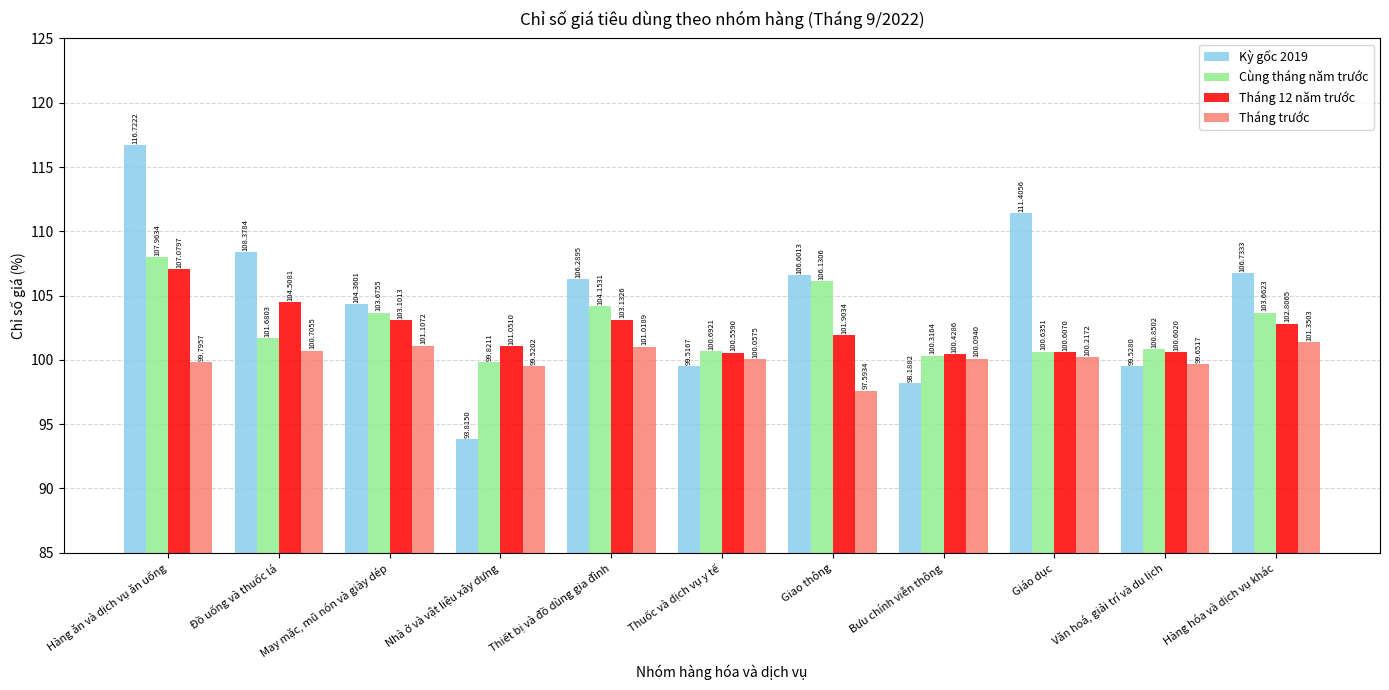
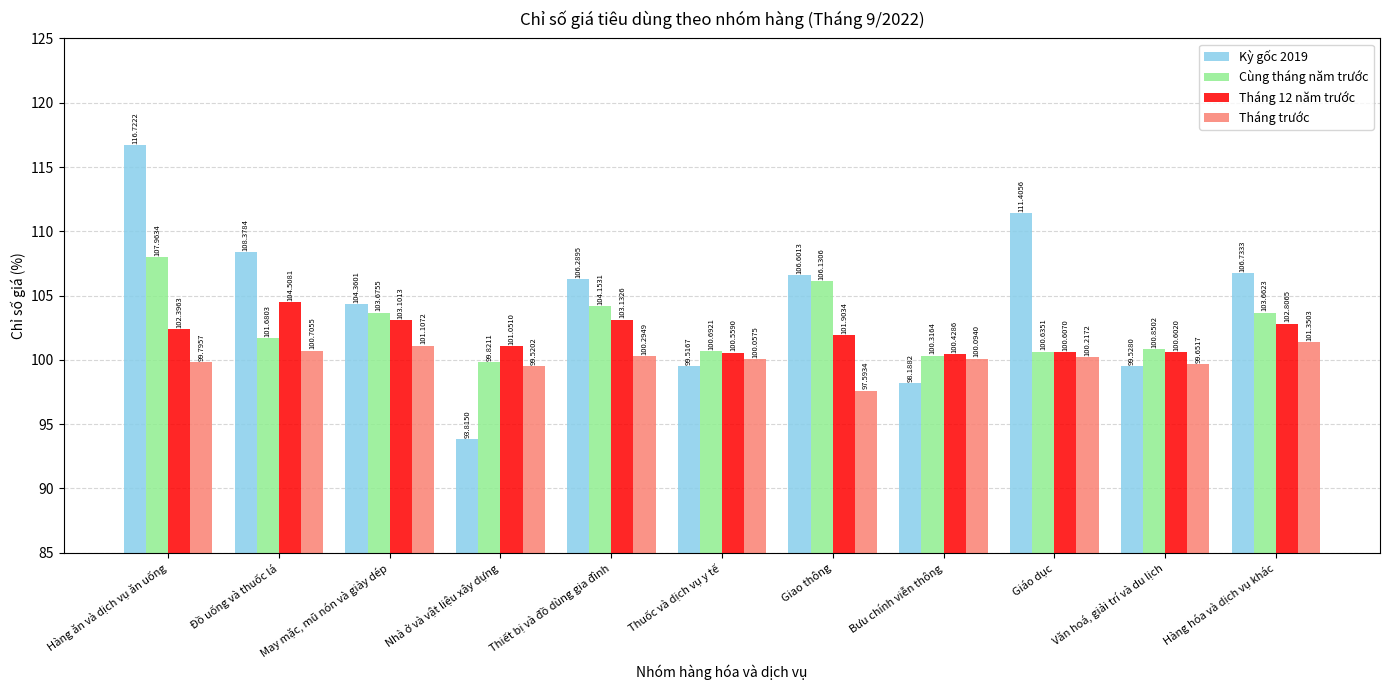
  {
    "Kỳ gốc 2019": {
      "Hàng ăn và dịch vụ ăn uống": 116.7222,
      "Đồ uống và thuốc lá": 108.3784,
      "May mặc, mũ nón và giày dép": 104.3601,
      "Nhà ở và vật liệu xây dựng": 93.8150,
      "Thiết bị và đồ dùng gia đình": 106.2895,
      "Thuốc và dịch vụ y tế": 99.5167,
      "Giao thông": 106.6013,
      "Bưu chính viễn thông": 98.1882,
      "Giáo dục": 111.4056,
      "Văn hoá, giải trí và du lịch": 99.5280,
      "Hàng hóa và dịch vụ khác": 106.7333
    },
    "Cùng tháng năm trước": {
      "Hàng ăn và dịch vụ ăn uống": 107.9634,
      "Đồ uống và thuốc lá": 101.6803,
      "May mặc, mũ nón và giày dép": 103.6755,
      "Nhà ở và vật liệu xây dựng": 99.8211,
      "Thiết bị và đồ dùng gia đình": 104.1531,
      "Thuốc và dịch vụ y tế": 100.6921,
      "Giao thông": 106.1306,
      "Bưu chính viễn thông": 100.3164,
      "Giáo dục": 100.6351,
      "Văn hoá, giải trí và du lịch": 100.8502,
      "Hàng hóa và dịch vụ khác": 103.6623
    },
    "Tháng 12 năm trước": {
-     "Hàng ăn và dịch vụ ăn uống": 107.0797,
+     "Hàng ăn và dịch vụ ăn uống": 102.3963,
      "Đồ uống và thuốc lá": 104.5081,
      "May mặc, mũ nón và giày dép": 103.1013,
      "Nhà ở và vật liệu xây dựng": 101.0510,
      "Thiết bị và đồ dùng gia đình": 103.1326,
      "Thuốc và dịch vụ y tế": 100.5590,
      "Giao thông": 101.9034,
      "Bưu chính viễn thông": 100.4286,
      "Giáo dục": 100.6070,
      "Văn hoá, giải trí và du lịch": 100.6020,
      "Hàng hóa và dịch vụ khác": 102.8065
    },
    "Tháng trước": {
      "Hàng ăn và dịch vụ ăn uống": 99.7957,
      "Đồ uống và thuốc lá": 100.7055,
      "May mặc, mũ nón và giày dép": 101.1072,
      "Nhà ở và vật liệu xây dựng": 99.5202,
-     "Thiết bị và đồ dùng gia đình": 101.0189,
+     "Thiết bị và đồ dùng gia đình": 100.2949,
      "Thuốc và dịch vụ y tế": 100.0575,
      "Giao thông": 97.5934,
      "Bưu chính viễn thông": 100.0940,
      "Giáo dục": 100.2172,
      "Văn hoá, giải trí và du lịch": 99.6517,
      "Hàng hóa và dịch vụ khác": 101.3503
    }
  }
